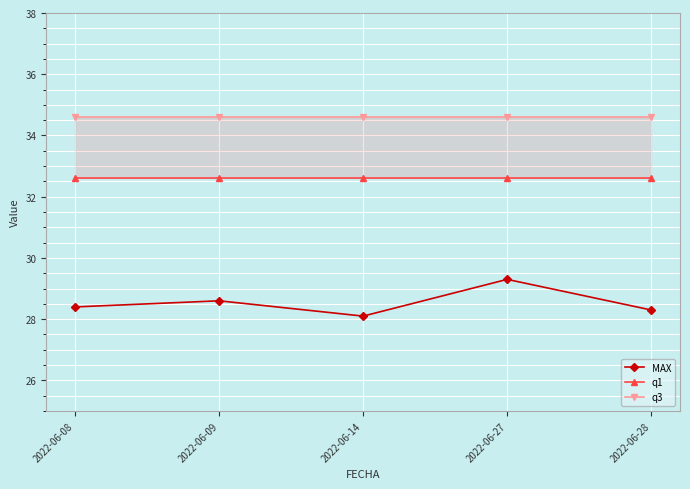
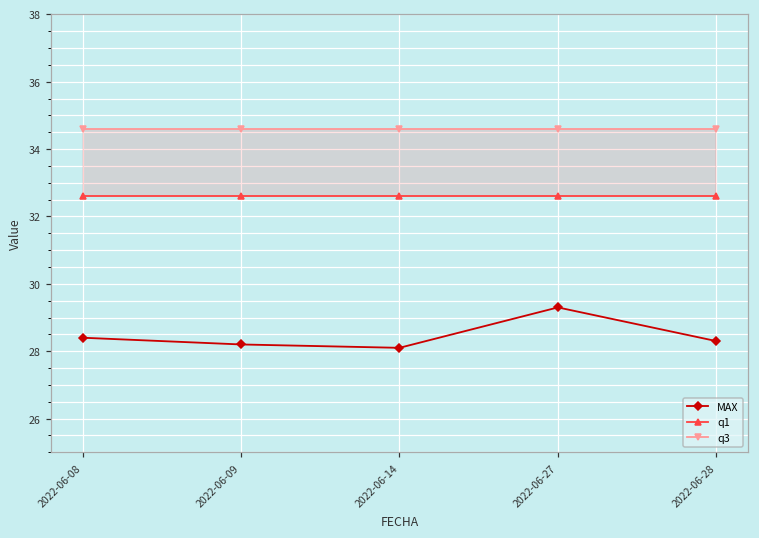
  {
    "MAX": {
      "2022-06-08": 28.4,
-     "2022-06-09": 28.6,
+     "2022-06-09": 28.2,
      "2022-06-14": 28.1,
      "2022-06-27": 29.3,
      "2022-06-28": 28.3
    },
    "q1": {
      "2022-06-08": 32.6,
      "2022-06-09": 32.6,
      "2022-06-14": 32.6,
      "2022-06-27": 32.6,
      "2022-06-28": 32.6
    },
    "q3": {
      "2022-06-08": 34.6,
      "2022-06-09": 34.6,
      "2022-06-14": 34.6,
      "2022-06-27": 34.6,
      "2022-06-28": 34.6
    }
  }
